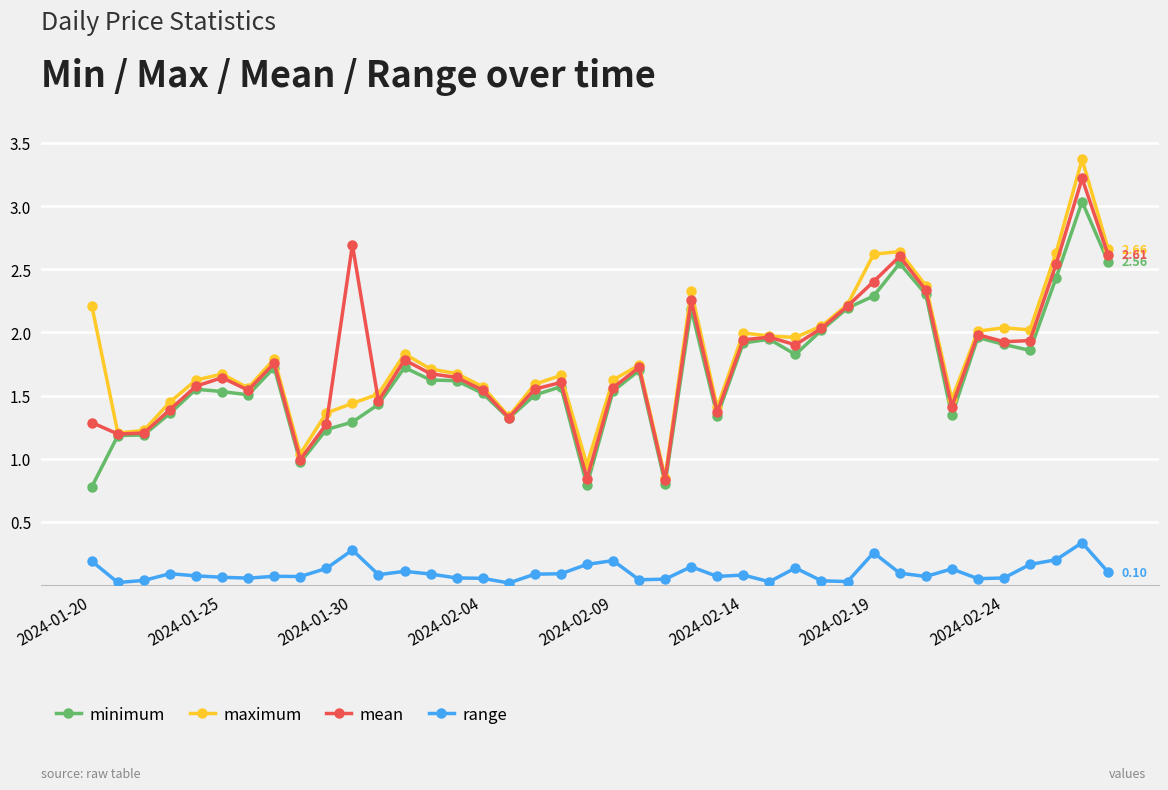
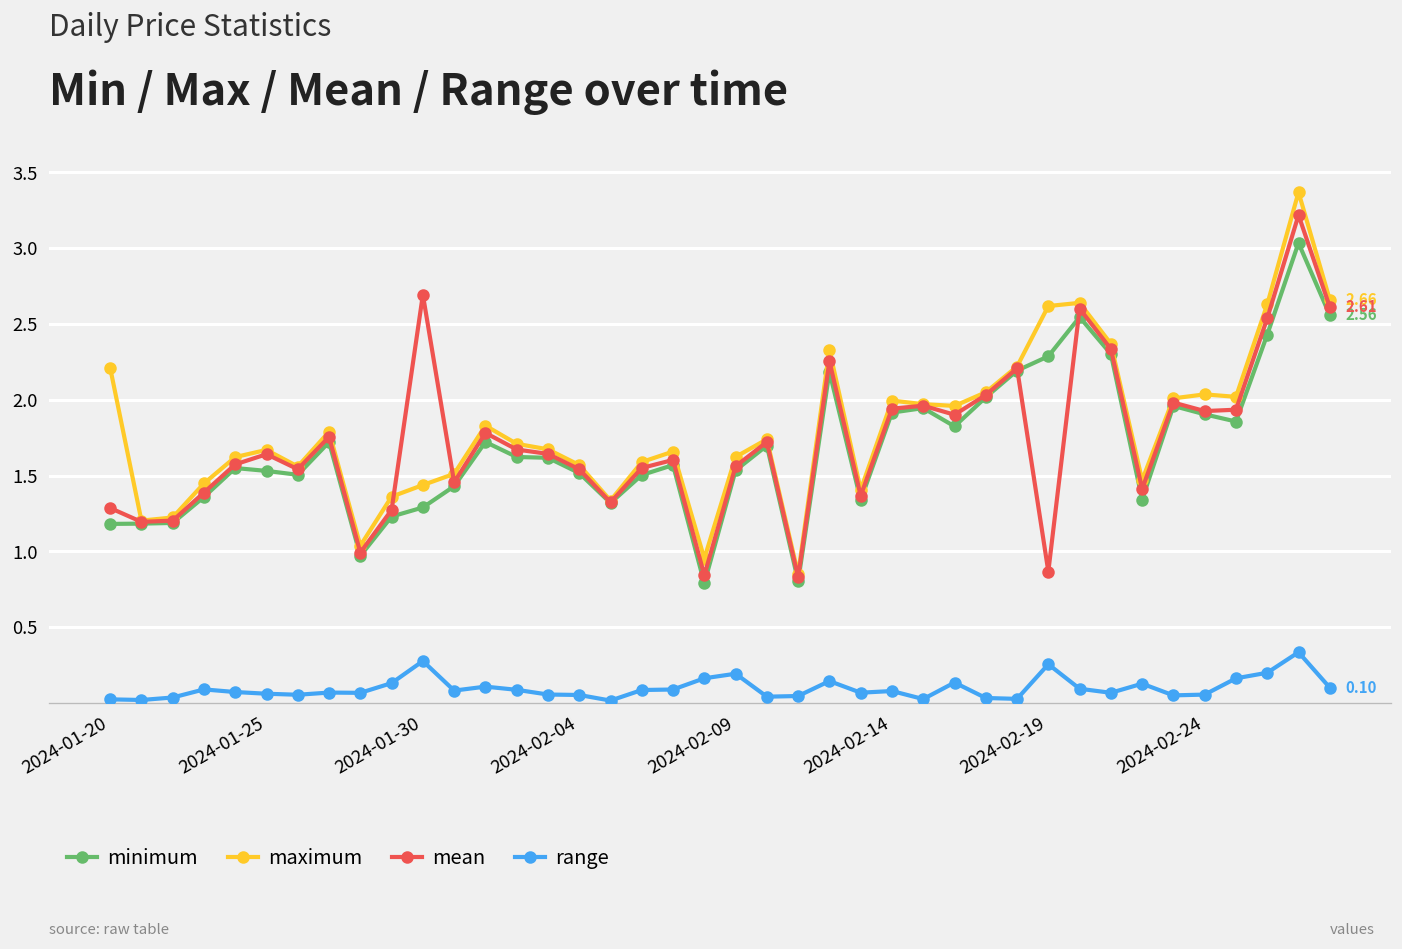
  {
    "minimum": {
-     "2024-01-20": 0.78,
+     "2024-01-20": 1.18,
      "2024-01-25": 1.53,
      "2024-01-30": 1.29,
      "2024-02-04": 1.52,
      "2024-02-09": 1.53,
      "2024-02-14": 1.92,
      "2024-02-19": 2.29,
      "2024-02-24": 1.90
    },
    "maximum": {
      "2024-01-20": 2.21,
      "2024-01-25": 1.67,
      "2024-01-30": 1.44,
      "2024-02-04": 1.57,
      "2024-02-09": 1.62,
      "2024-02-14": 1.99,
      "2024-02-19": 2.62,
      "2024-02-24": 2.04
    },
    "mean": {
      "2024-01-20": 1.29,
      "2024-01-25": 1.64,
      "2024-01-30": 2.69,
      "2024-02-04": 1.54,
      "2024-02-09": 1.56,
      "2024-02-14": 1.94,
-     "2024-02-19": 2.40,
+     "2024-02-19": 0.87,
      "2024-02-24": 1.93
    },
    "range": {
-     "2024-01-20": 0.19,
+     "2024-01-20": 0.02,
      "2024-01-25": 0.06,
      "2024-01-30": 0.28,
      "2024-02-04": 0.05,
      "2024-02-09": 0.19,
      "2024-02-14": 0.08,
      "2024-02-19": 0.26,
      "2024-02-24": 0.06
    }
  }
